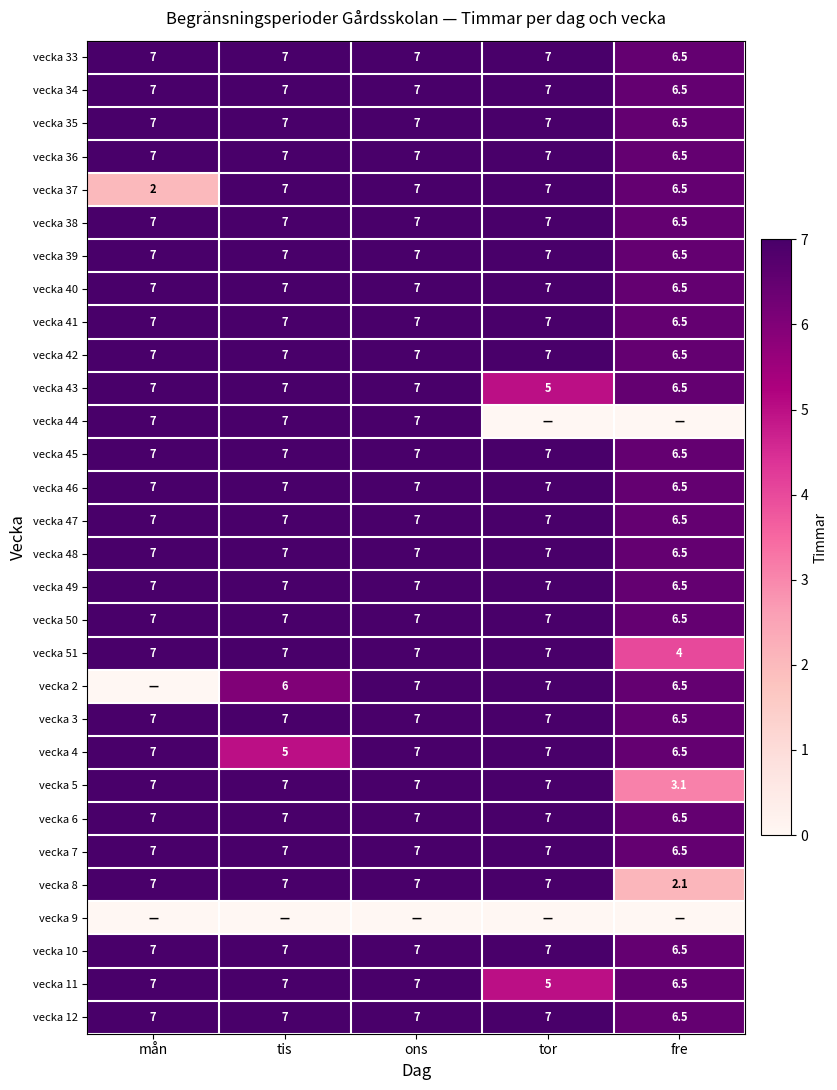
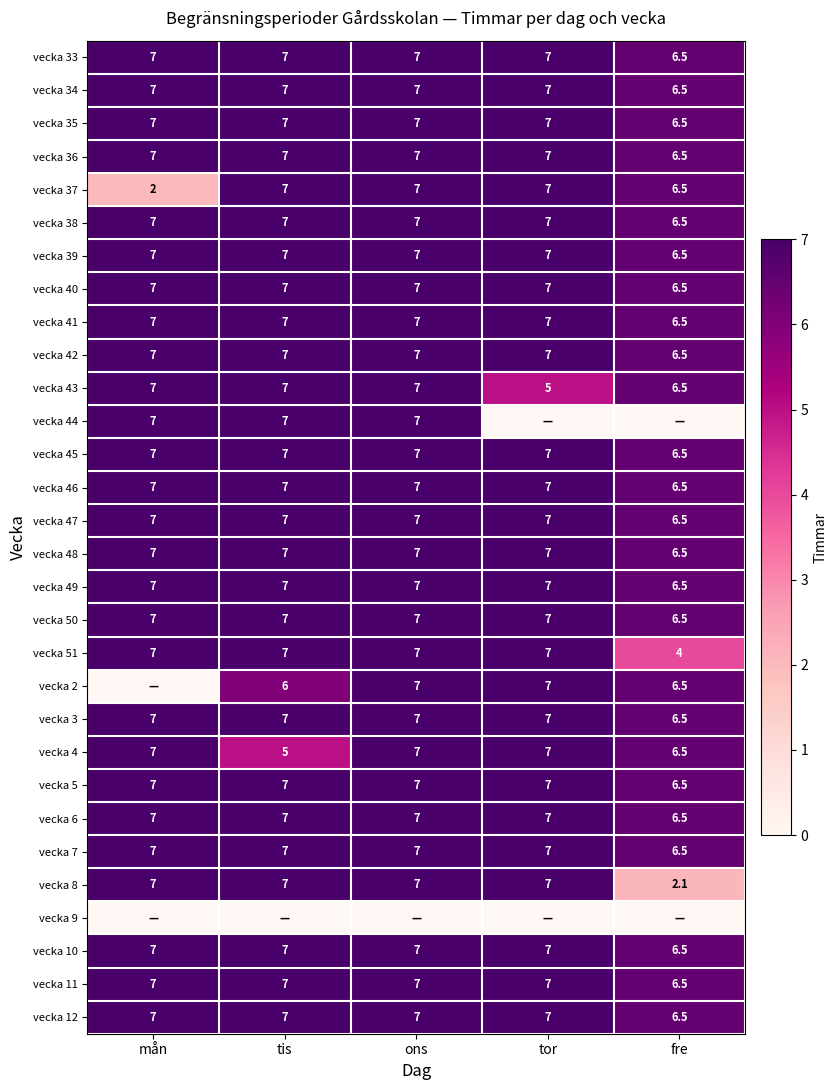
  {
    "vecka 33": {
      "mån": 7,
      "tis": 7,
      "ons": 7,
      "tor": 7,
      "fre": 6.5
    },
    "vecka 34": {
      "mån": 7,
      "tis": 7,
      "ons": 7,
      "tor": 7,
      "fre": 6.5
    },
    "vecka 35": {
      "mån": 7,
      "tis": 7,
      "ons": 7,
      "tor": 7,
      "fre": 6.5
    },
    "vecka 36": {
      "mån": 7,
      "tis": 7,
      "ons": 7,
      "tor": 7,
      "fre": 6.5
    },
    "vecka 37": {
      "mån": 2,
      "tis": 7,
      "ons": 7,
      "tor": 7,
      "fre": 6.5
    },
    "vecka 38": {
      "mån": 7,
      "tis": 7,
      "ons": 7,
      "tor": 7,
      "fre": 6.5
    },
    "vecka 39": {
      "mån": 7,
      "tis": 7,
      "ons": 7,
      "tor": 7,
      "fre": 6.5
    },
    "vecka 40": {
      "mån": 7,
      "tis": 7,
      "ons": 7,
      "tor": 7,
      "fre": 6.5
    },
    "vecka 41": {
      "mån": 7,
      "tis": 7,
      "ons": 7,
      "tor": 7,
      "fre": 6.5
    },
    "vecka 42": {
      "mån": 7,
      "tis": 7,
      "ons": 7,
      "tor": 7,
      "fre": 6.5
    },
    "vecka 43": {
      "mån": 7,
      "tis": 7,
      "ons": 7,
      "tor": 5,
      "fre": 6.5
    },
    "vecka 44": {
      "mån": 7,
      "tis": 7,
      "ons": 7
    },
    "vecka 45": {
      "mån": 7,
      "tis": 7,
      "ons": 7,
      "tor": 7,
      "fre": 6.5
    },
    "vecka 46": {
      "mån": 7,
      "tis": 7,
      "ons": 7,
      "tor": 7,
      "fre": 6.5
    },
    "vecka 47": {
      "mån": 7,
      "tis": 7,
      "ons": 7,
      "tor": 7,
      "fre": 6.5
    },
    "vecka 48": {
      "mån": 7,
      "tis": 7,
      "ons": 7,
      "tor": 7,
      "fre": 6.5
    },
    "vecka 49": {
      "mån": 7,
      "tis": 7,
      "ons": 7,
      "tor": 7,
      "fre": 6.5
    },
    "vecka 50": {
      "mån": 7,
      "tis": 7,
      "ons": 7,
      "tor": 7,
      "fre": 6.5
    },
    "vecka 51": {
      "mån": 7,
      "tis": 7,
      "ons": 7,
      "tor": 7,
      "fre": 4
    },
    "vecka 2": {
      "tis": 6,
      "ons": 7,
      "tor": 7,
      "fre": 6.5
    },
    "vecka 3": {
      "mån": 7,
      "tis": 7,
      "ons": 7,
      "tor": 7,
      "fre": 6.5
    },
    "vecka 4": {
      "mån": 7,
      "tis": 5,
      "ons": 7,
      "tor": 7,
      "fre": 6.5
    },
    "vecka 5": {
      "mån": 7,
      "tis": 7,
      "ons": 7,
      "tor": 7,
-     "fre": 3.1
+     "fre": 6.5
    },
    "vecka 6": {
      "mån": 7,
      "tis": 7,
      "ons": 7,
      "tor": 7,
      "fre": 6.5
    },
    "vecka 7": {
      "mån": 7,
      "tis": 7,
      "ons": 7,
      "tor": 7,
      "fre": 6.5
    },
    "vecka 8": {
      "mån": 7,
      "tis": 7,
      "ons": 7,
      "tor": 7,
      "fre": 2.1
    },
    "vecka 10": {
      "mån": 7,
      "tis": 7,
      "ons": 7,
      "tor": 7,
      "fre": 6.5
    },
    "vecka 11": {
      "mån": 7,
      "tis": 7,
      "ons": 7,
-     "tor": 5,
+     "tor": 7,
      "fre": 6.5
    },
    "vecka 12": {
      "mån": 7,
      "tis": 7,
      "ons": 7,
      "tor": 7,
      "fre": 6.5
    }
  }
